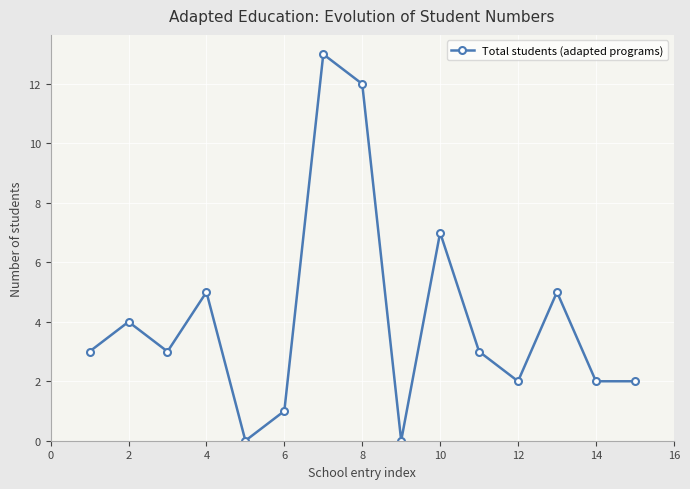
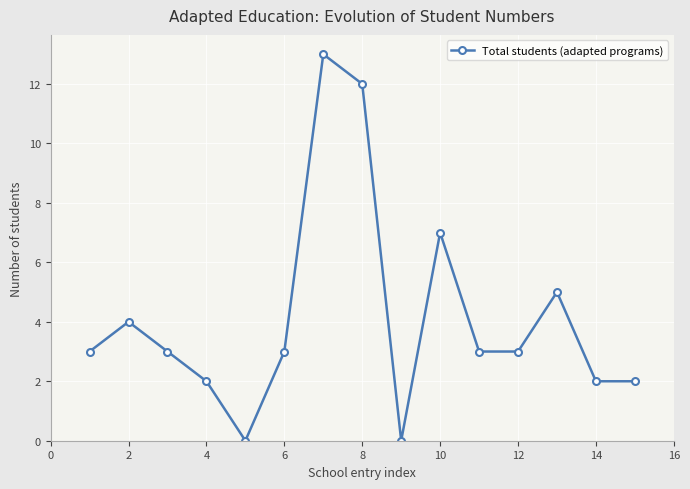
  {
    "2": 4,
-   "4": 5,
-   "6": 1,
+   "4": 2,
+   "6": 3,
    "8": 12,
    "10": 7,
-   "12": 2,
+   "12": 3,
    "14": 2
  }
